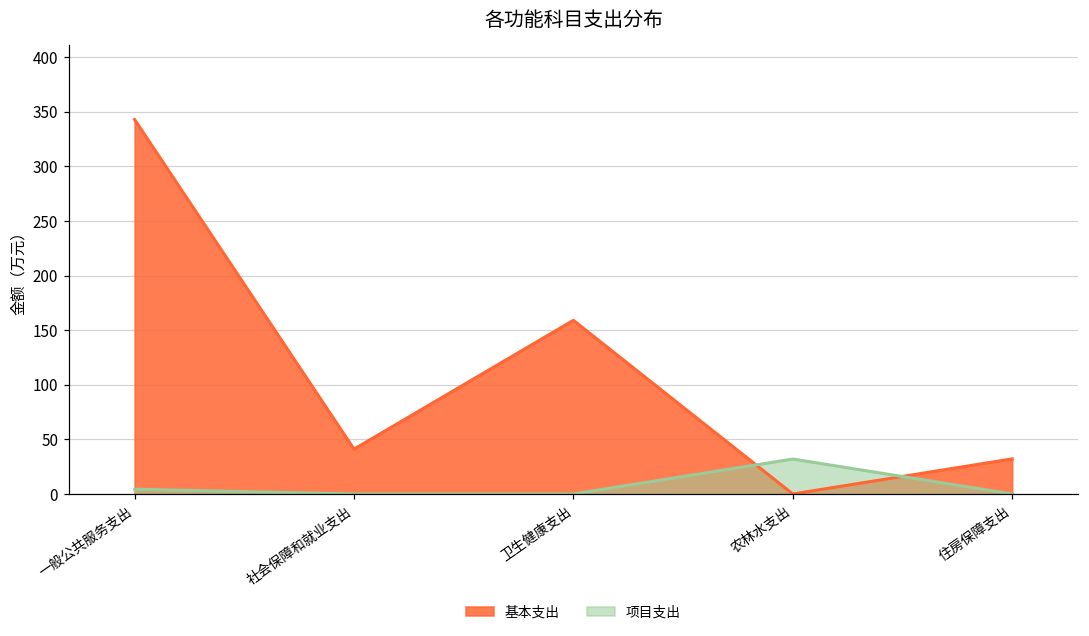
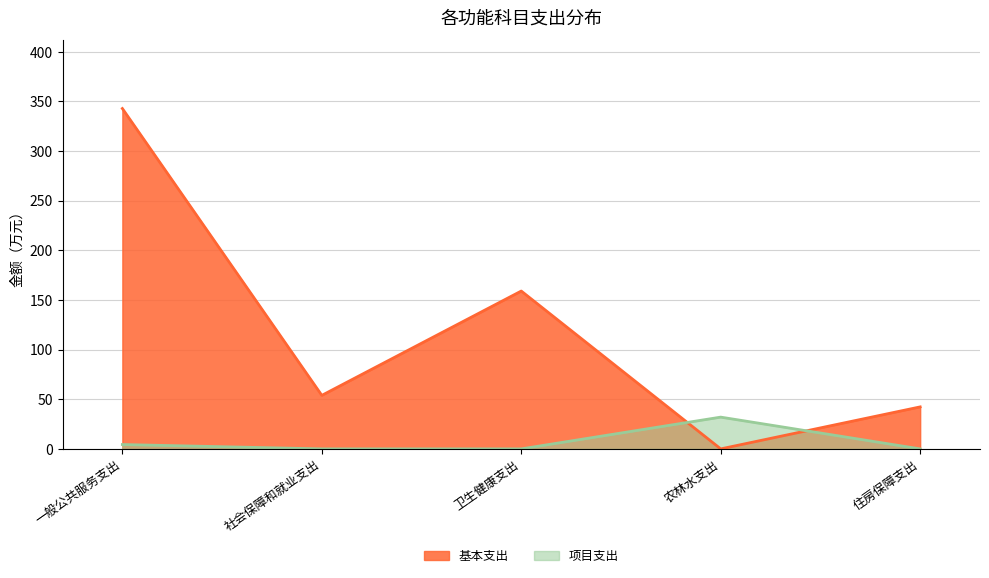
  {
    "基本支出": {
      "一般公共服务支出": 340,
-     "社会保障和就业支出": 40,
+     "社会保障和就业支出": 50,
      "卫生健康支出": 160,
      "农林水支出": 0,
-     "住房保障支出": 30
+     "住房保障支出": 40
    },
    "项目支出": {
      "一般公共服务支出": 0,
      "社会保障和就业支出": 0,
      "卫生健康支出": 0,
      "农林水支出": 30,
      "住房保障支出": 0
    }
  }
